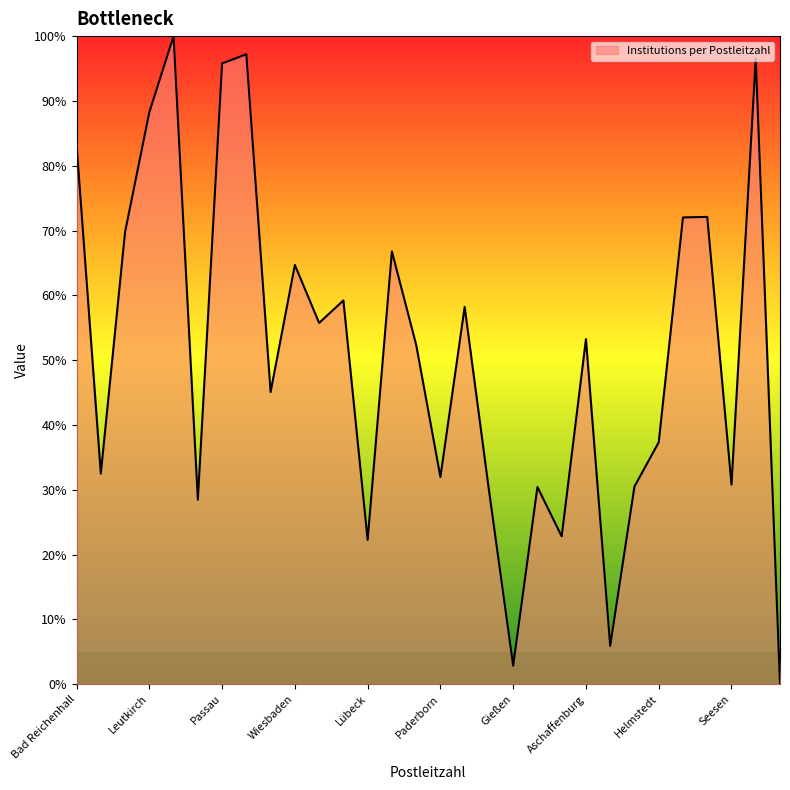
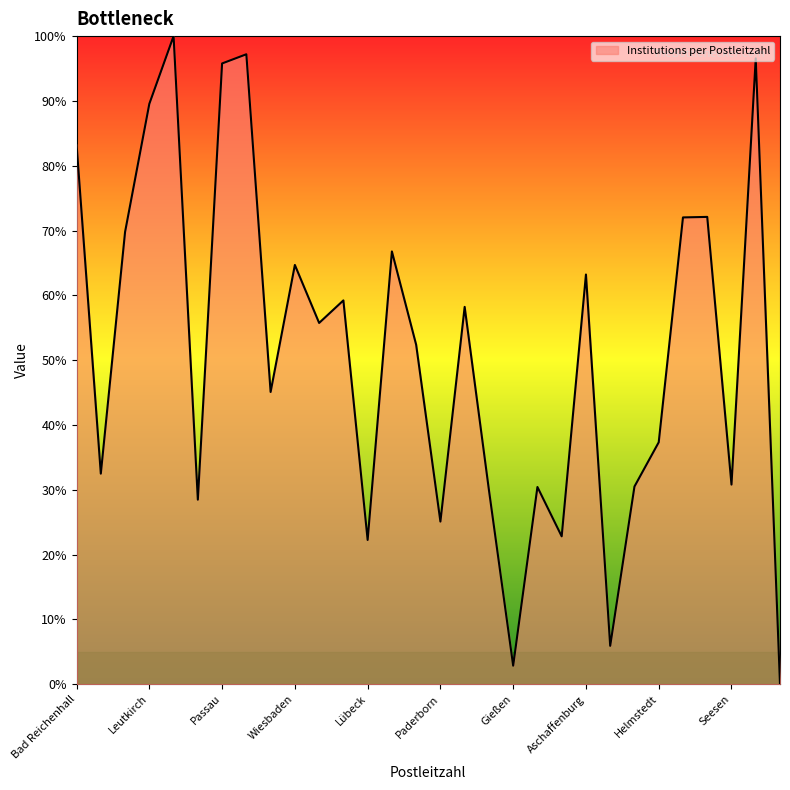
  {
    "Bad Reichenhall": "83%",
-   "Leutkirch": "88%",
+   "Leutkirch": "90%",
    "Passau": "96%",
    "Wiesbaden": "65%",
    "Lübeck": "22%",
-   "Paderborn": "32%",
-   "Aschaffenburg": "53%",
+   "Paderborn": "25%",
+   "Aschaffenburg": "63%",
    "Helmstedt": "37%",
    "Seesen": "31%"
  }
